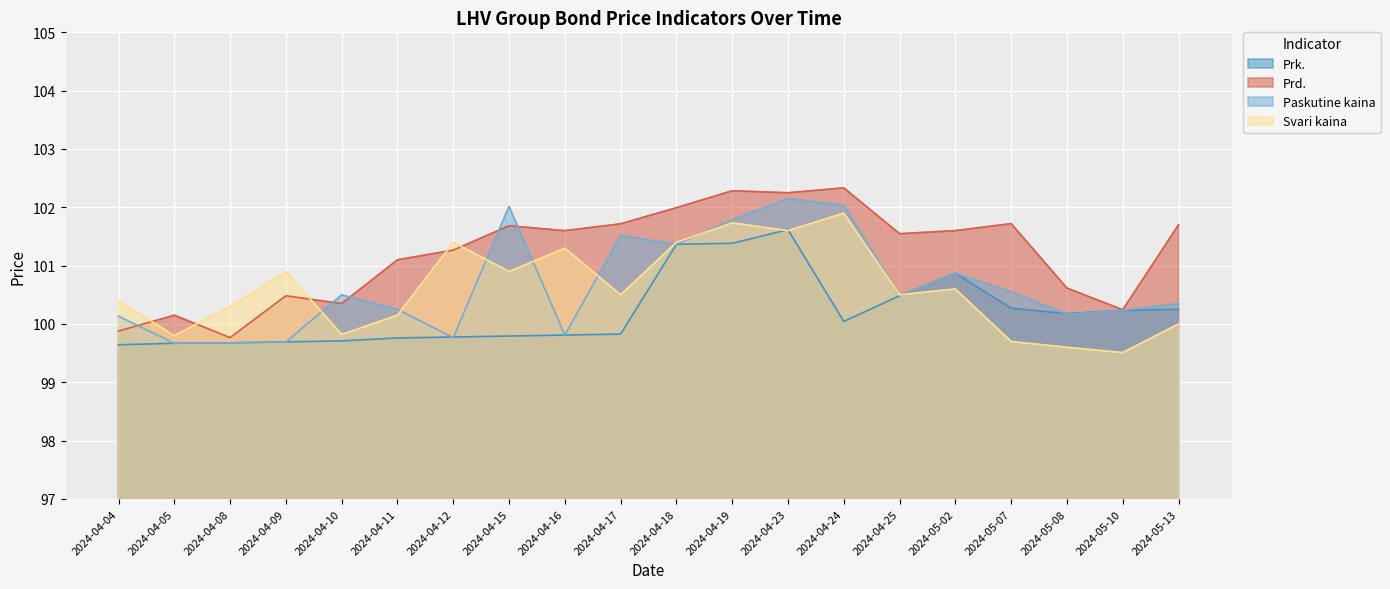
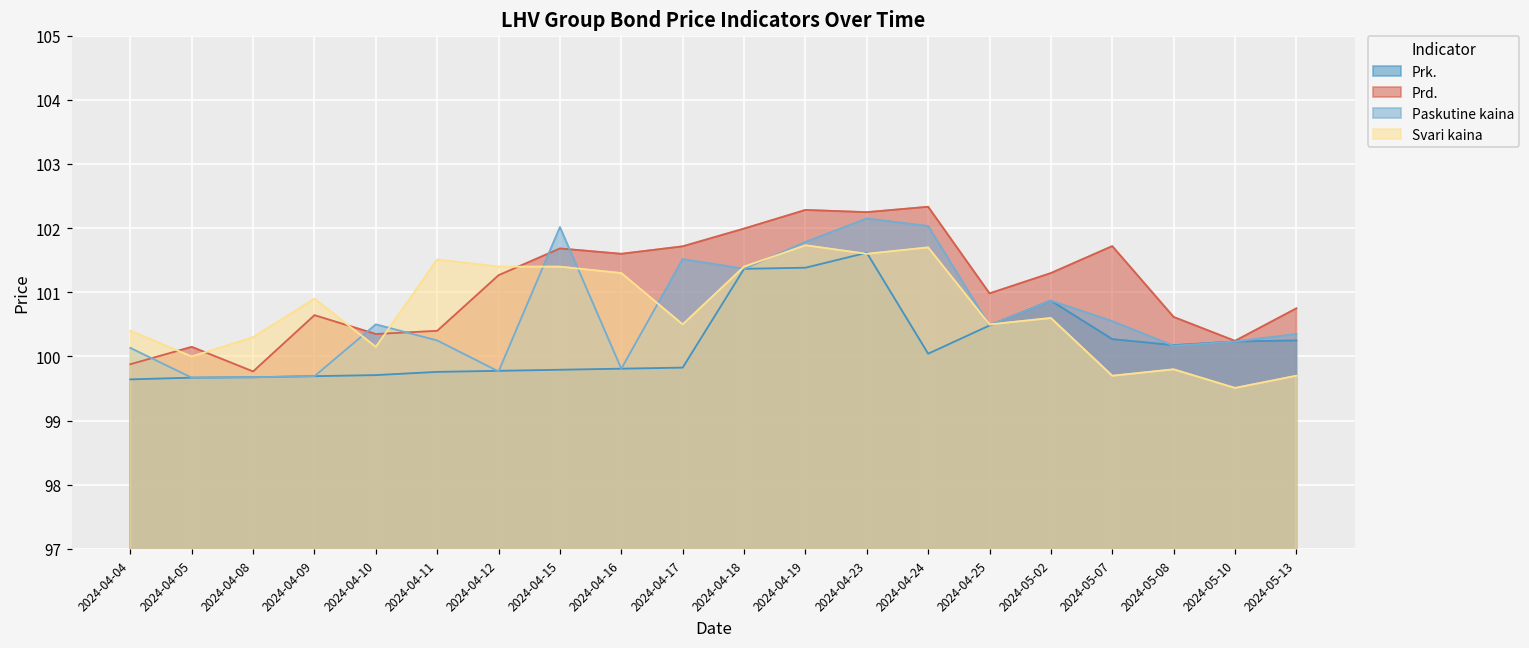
  {
    "Prd.": {
      "2024-04-04": 99.9,
      "2024-04-05": 100.2,
      "2024-04-08": 99.8,
-     "2024-04-09": 100.5,
+     "2024-04-09": 100.6,
      "2024-04-10": 100.4,
-     "2024-04-11": 101.1,
+     "2024-04-11": 100.4,
      "2024-04-12": 101.3,
      "2024-04-15": 101.7,
      "2024-04-16": 101.6,
      "2024-04-17": 101.7,
      "2024-04-18": 102.0,
      "2024-04-19": 102.3,
      "2024-04-23": 102.2,
      "2024-04-24": 102.3,
-     "2024-04-25": 101.5,
-     "2024-05-02": 101.6,
+     "2024-04-25": 101.0,
+     "2024-05-02": 101.3,
      "2024-05-07": 101.7,
      "2024-05-08": 100.6,
-     "2024-05-13": 101.7
+     "2024-05-13": 100.8
    },
    "Svari kaina": {
      "2024-04-04": 100.4,
-     "2024-04-05": 99.8,
+     "2024-04-05": 100.0,
      "2024-04-08": 100.3,
      "2024-04-09": 100.9,
-     "2024-04-10": 99.8,
-     "2024-04-11": 100.2,
+     "2024-04-10": 100.2,
+     "2024-04-11": 101.5,
      "2024-04-12": 101.4,
-     "2024-04-15": 100.9,
+     "2024-04-15": 101.4,
      "2024-04-16": 101.3,
      "2024-04-17": 100.5,
      "2024-04-19": 101.7,
-     "2024-04-24": 101.9,
+     "2024-04-24": 101.7,
      "2024-05-02": 100.6,
      "2024-05-07": 99.7,
-     "2024-05-08": 99.6,
+     "2024-05-08": 99.8,
      "2024-05-10": 99.5,
-     "2024-05-13": 100.0
+     "2024-05-13": 99.7
    }
  }
